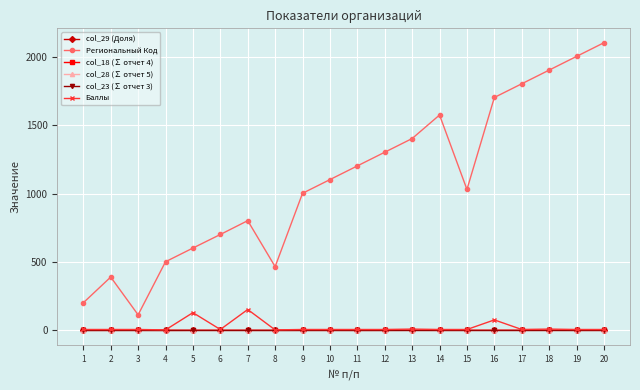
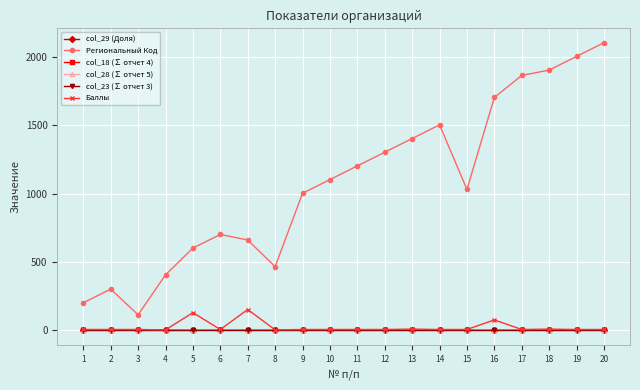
  {
    "col_23 (∑ отчет 3)": {
      "5": 0,
      "7": 0,
      "16": 0
    },
    "Региональный Код": {
      "1": 200,
-     "2": 390,
+     "2": 300,
      "3": 110,
-     "4": 500,
+     "4": 410,
      "5": 600,
      "6": 700,
-     "7": 800,
+     "7": 660,
      "8": 470,
      "9": 1000,
      "10": 1100,
      "11": 1200,
      "12": 1300,
      "13": 1400,
-     "14": 1570,
+     "14": 1500,
      "15": 1030,
      "16": 1700,
-     "17": 1800,
+     "17": 1860,
      "18": 1900,
      "19": 2000,
      "20": 2100
    },
    "Баллы": {
      "5": 130,
      "7": 150,
      "16": 80
    }
  }
